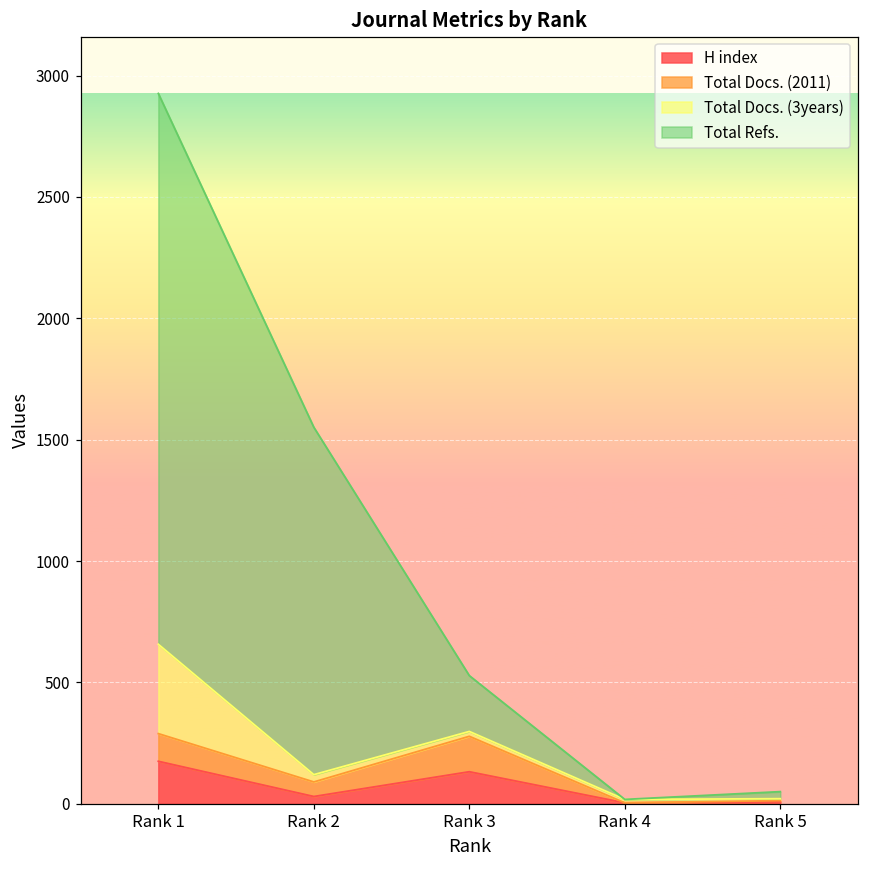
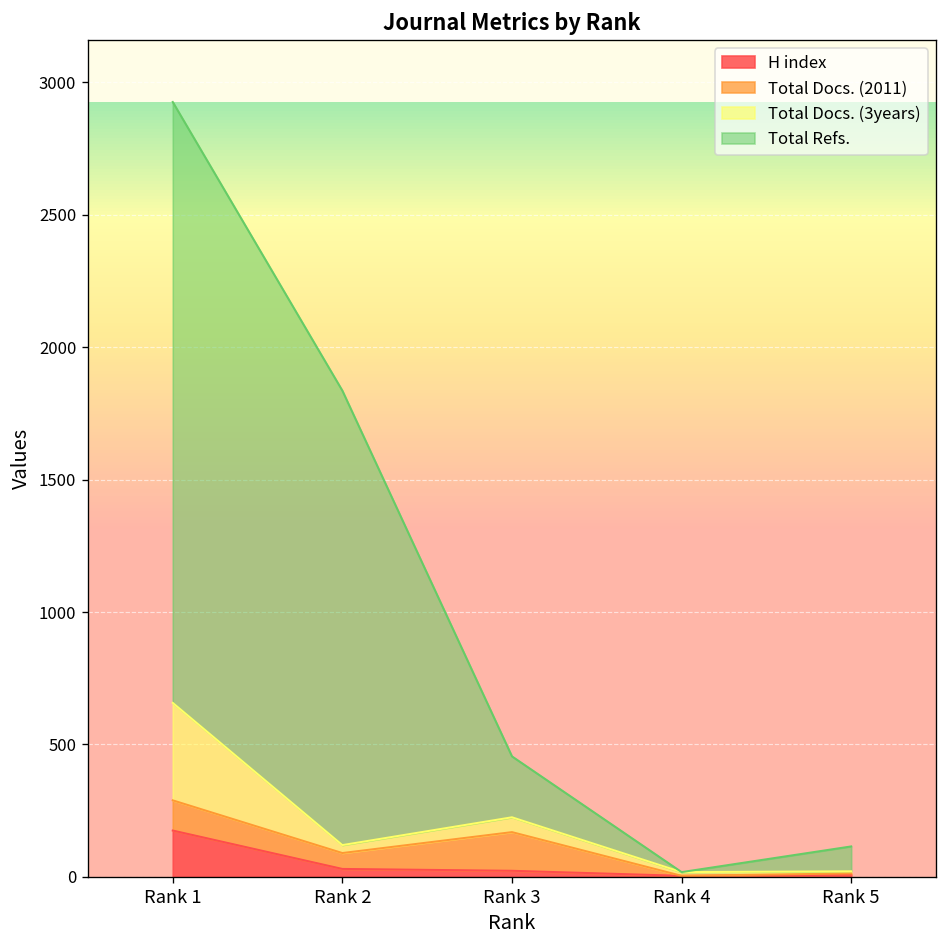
  {
    "H index": {
      "Rank 1": 180,
      "Rank 2": 30,
-     "Rank 3": 130
+     "Rank 3": 20
    },
    "Total Docs. (2011)": {
      "Rank 1": 110,
      "Rank 2": 60,
      "Rank 3": 150
    },
    "Total Docs. (3years)": {
      "Rank 1": 370,
      "Rank 2": 30,
-     "Rank 3": 20
+     "Rank 3": 60
    },
    "Total Refs.": {
      "Rank 1": 2270,
-     "Rank 2": 1430,
+     "Rank 2": 1720,
      "Rank 3": 230,
-     "Rank 5": 30
+     "Rank 5": 90
    }
  }
